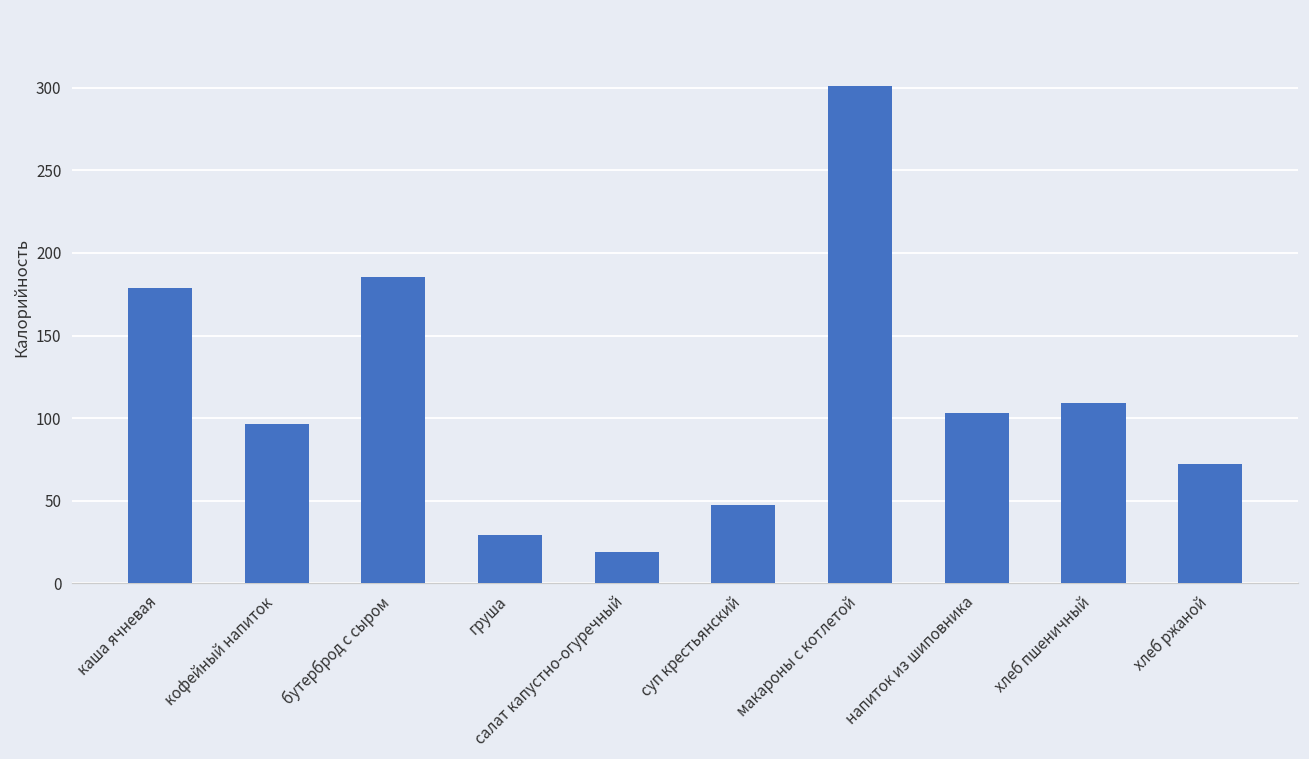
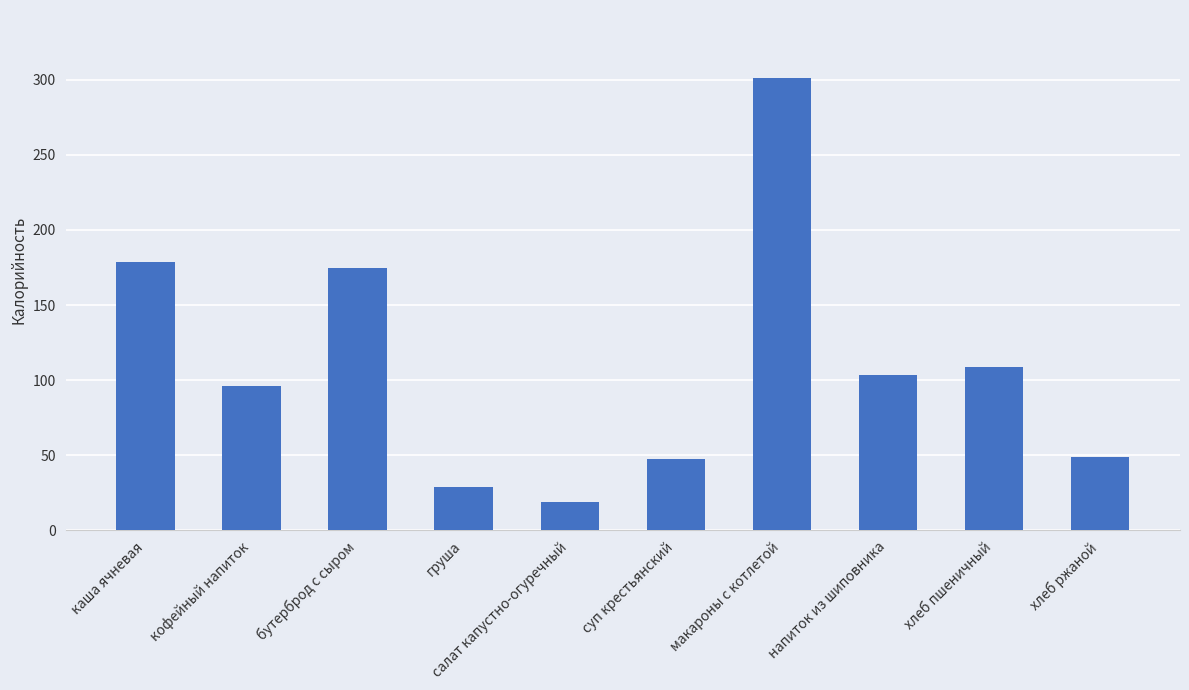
  {
    "каша ячневая": 179,
    "кофейный напиток": 96,
-   "бутерброд с сыром": 185,
+   "бутерброд с сыром": 175,
    "груша": 29,
    "салат капустно-огуречный": 19,
    "суп крестьянский": 47,
    "макароны с котлетой": 301,
    "напиток из шиповника": 103,
    "хлеб пшеничный": 109,
-   "хлеб ржаной": 72
+   "хлеб ржаной": 49
  }
